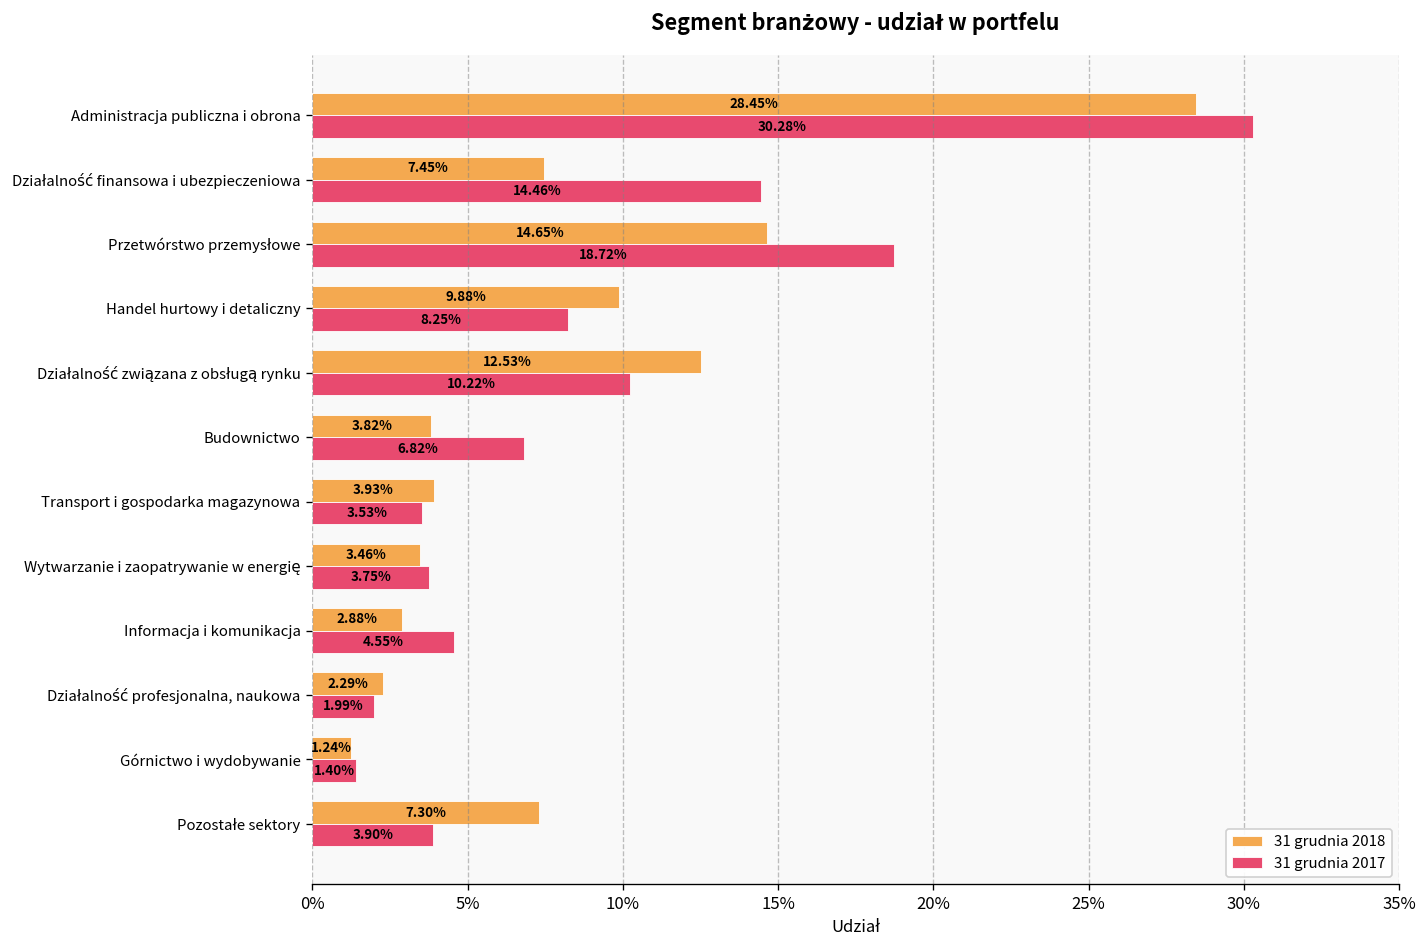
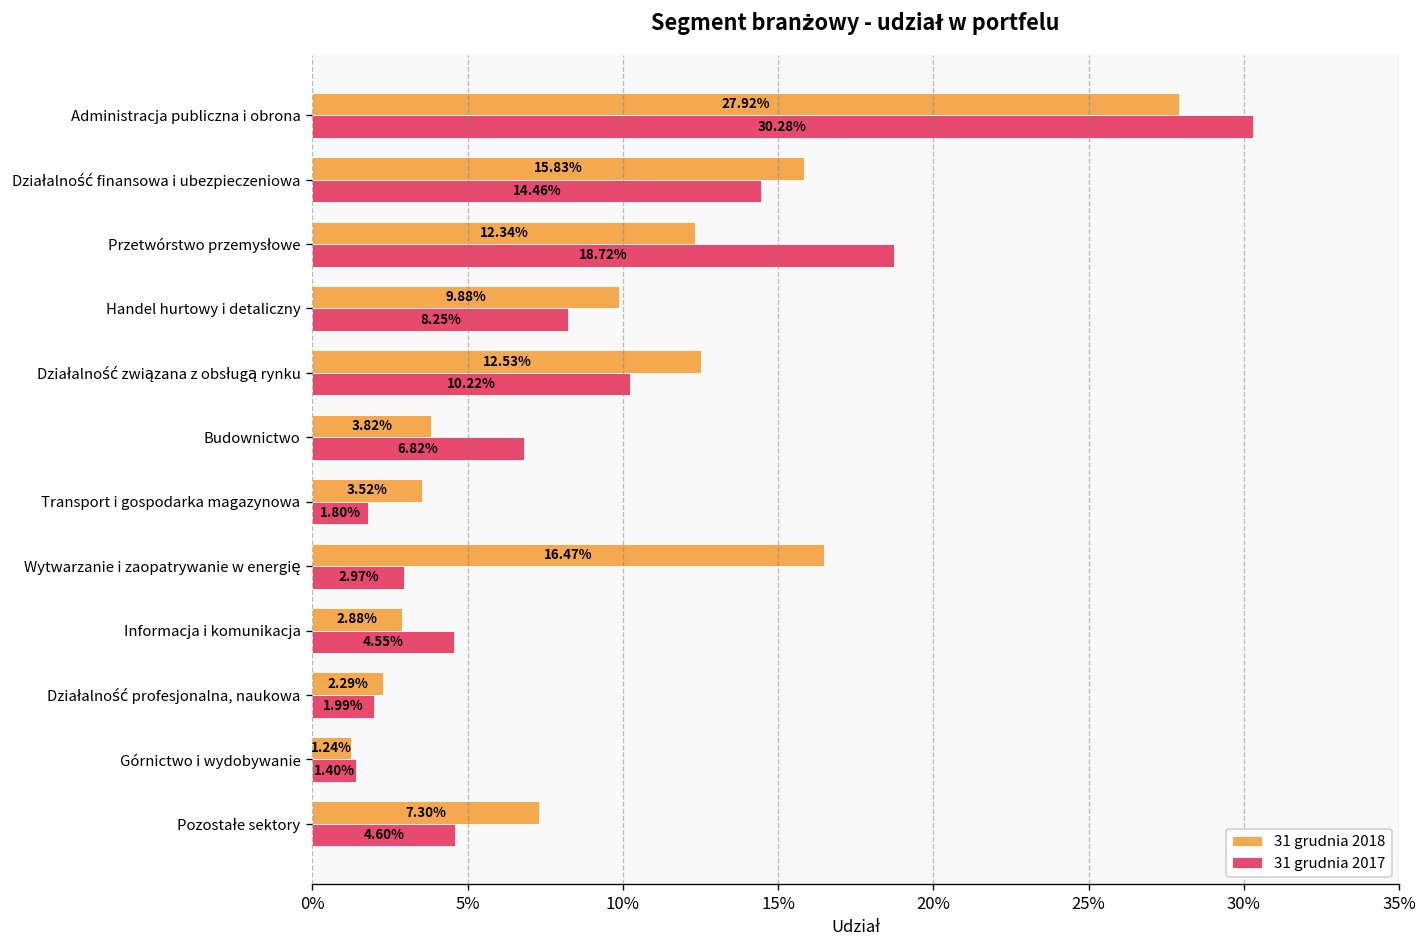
  {
    "31 grudnia 2018": {
-     "Administracja publiczna i obrona": "28.45%",
-     "Działalność finansowa i ubezpieczeniowa": "7.45%",
-     "Przetwórstwo przemysłowe": "14.65%",
+     "Administracja publiczna i obrona": "27.92%",
+     "Działalność finansowa i ubezpieczeniowa": "15.83%",
+     "Przetwórstwo przemysłowe": "12.34%",
      "Handel hurtowy i detaliczny": "9.88%",
      "Działalność związana z obsługą rynku": "12.53%",
      "Budownictwo": "3.82%",
-     "Transport i gospodarka magazynowa": "3.93%",
-     "Wytwarzanie i zaopatrywanie w energię": "3.46%",
+     "Transport i gospodarka magazynowa": "3.52%",
+     "Wytwarzanie i zaopatrywanie w energię": "16.47%",
      "Informacja i komunikacja": "2.88%",
      "Działalność profesjonalna, naukowa": "2.29%",
      "Górnictwo i wydobywanie": "1.24%",
      "Pozostałe sektory": "7.30%"
    },
    "31 grudnia 2017": {
      "Administracja publiczna i obrona": "30.28%",
      "Działalność finansowa i ubezpieczeniowa": "14.46%",
      "Przetwórstwo przemysłowe": "18.72%",
      "Handel hurtowy i detaliczny": "8.25%",
      "Działalność związana z obsługą rynku": "10.22%",
      "Budownictwo": "6.82%",
-     "Transport i gospodarka magazynowa": "3.53%",
-     "Wytwarzanie i zaopatrywanie w energię": "3.75%",
+     "Transport i gospodarka magazynowa": "1.80%",
+     "Wytwarzanie i zaopatrywanie w energię": "2.97%",
      "Informacja i komunikacja": "4.55%",
      "Działalność profesjonalna, naukowa": "1.99%",
      "Górnictwo i wydobywanie": "1.40%",
-     "Pozostałe sektory": "3.90%"
+     "Pozostałe sektory": "4.60%"
    }
  }
